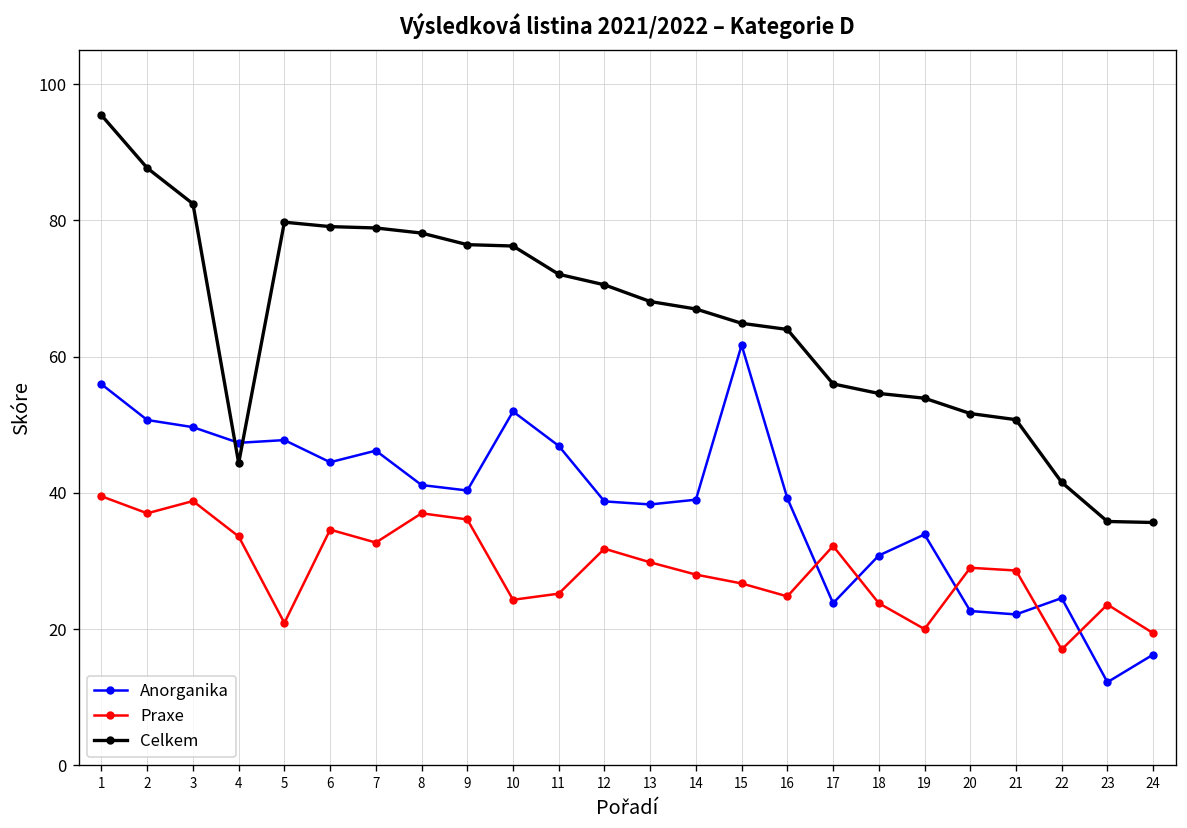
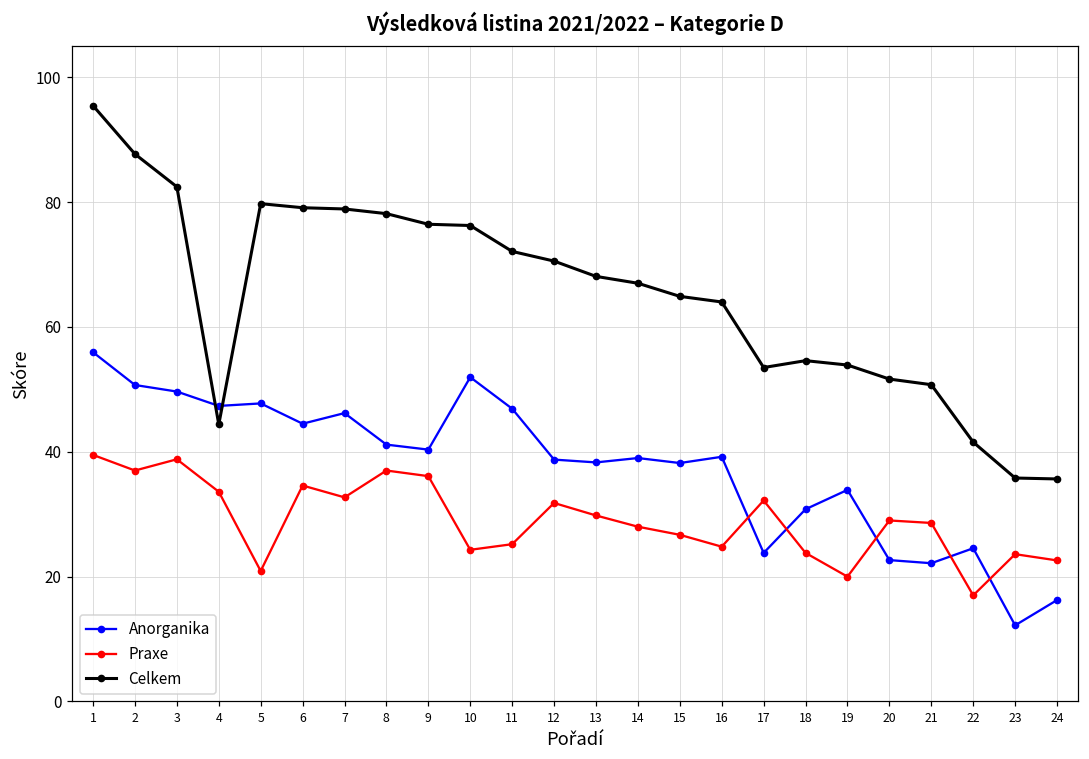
  {
    "Anorganika": {
      "1": 56,
      "2": 51,
      "3": 50,
      "4": 47,
      "5": 48,
      "6": 45,
      "7": 46,
      "8": 41,
      "9": 40,
      "10": 52,
      "11": 47,
      "12": 39,
      "13": 38,
      "14": 39,
-     "15": 62,
+     "15": 38,
      "16": 39,
      "17": 24,
      "18": 31,
      "19": 34,
      "20": 23,
      "21": 22,
      "22": 25,
      "23": 12,
      "24": 16
    },
    "Praxe": {
      "1": 40,
      "2": 37,
      "3": 39,
      "4": 34,
      "5": 21,
      "6": 35,
      "7": 33,
      "8": 37,
      "9": 36,
      "10": 24,
      "11": 25,
      "12": 32,
      "13": 30,
      "14": 28,
      "15": 27,
      "16": 25,
      "17": 32,
      "18": 24,
      "19": 20,
      "20": 29,
      "21": 29,
      "22": 17,
      "23": 24,
-     "24": 19
+     "24": 23
    },
    "Celkem": {
      "1": 95,
      "2": 88,
      "3": 82,
      "4": 44,
      "5": 80,
      "6": 79,
      "7": 79,
      "8": 78,
      "9": 76,
      "10": 76,
      "11": 72,
      "12": 71,
      "13": 68,
      "14": 67,
      "15": 65,
      "16": 64,
-     "17": 56,
+     "17": 54,
      "18": 55,
      "19": 54,
      "20": 52,
      "21": 51,
      "22": 42,
      "23": 36,
      "24": 36
    }
  }
